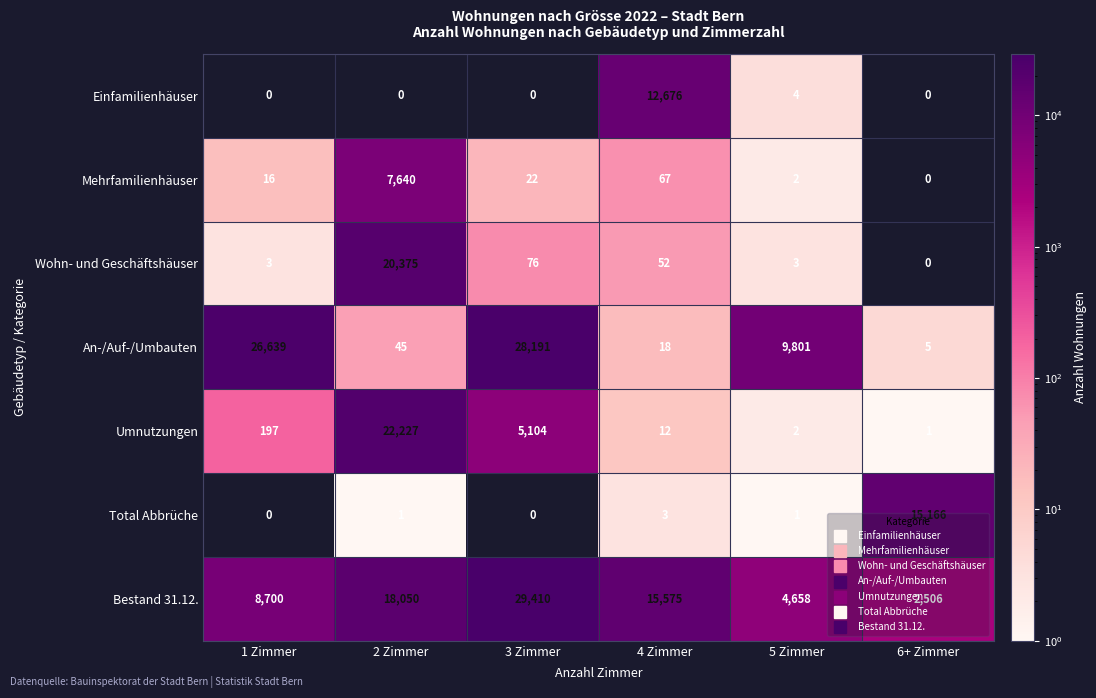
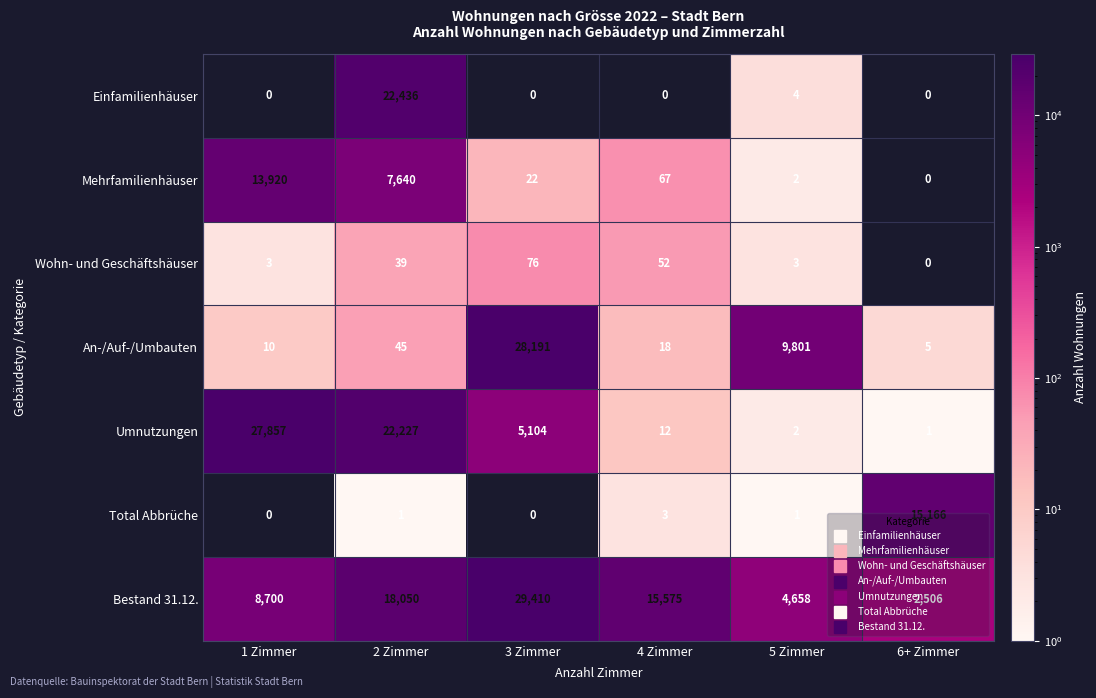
  {
    "Einfamilienhäuser": {
      "1 Zimmer": "0",
-     "2 Zimmer": "0",
+     "2 Zimmer": "22,436",
      "3 Zimmer": "0",
-     "4 Zimmer": "12,676",
+     "4 Zimmer": "0",
      "6+ Zimmer": "0"
    },
    "Mehrfamilienhäuser": {
-     "1 Zimmer": "16",
+     "1 Zimmer": "13,920",
      "2 Zimmer": "7,640",
      "3 Zimmer": "22",
      "4 Zimmer": "67",
      "6+ Zimmer": "0"
    },
    "Wohn- und Geschäftshäuser": {
-     "2 Zimmer": "20,375",
+     "2 Zimmer": "39",
      "3 Zimmer": "76",
      "4 Zimmer": "52",
      "6+ Zimmer": "0"
    },
    "An-/Auf-/Umbauten": {
-     "1 Zimmer": "26,639",
+     "1 Zimmer": "10",
      "2 Zimmer": "45",
      "3 Zimmer": "28,191",
      "4 Zimmer": "18",
      "5 Zimmer": "9,801"
    },
    "Umnutzungen": {
-     "1 Zimmer": "197",
+     "1 Zimmer": "27,857",
      "2 Zimmer": "22,227",
      "3 Zimmer": "5,104",
      "4 Zimmer": "12"
    },
    "Total Abbrüche": {
      "1 Zimmer": "0",
      "3 Zimmer": "0"
    },
    "Bestand 31.12.": {
      "1 Zimmer": "8,700",
      "2 Zimmer": "18,050",
      "3 Zimmer": "29,410",
      "4 Zimmer": "15,575",
      "5 Zimmer": "4,658"
    }
  }
